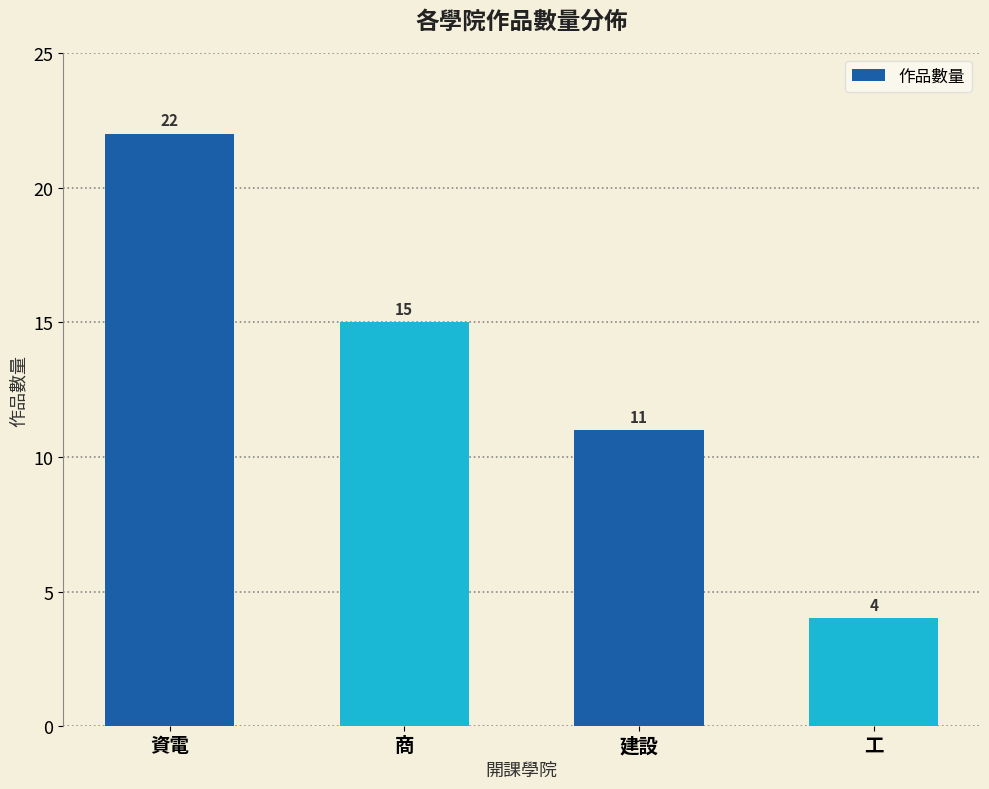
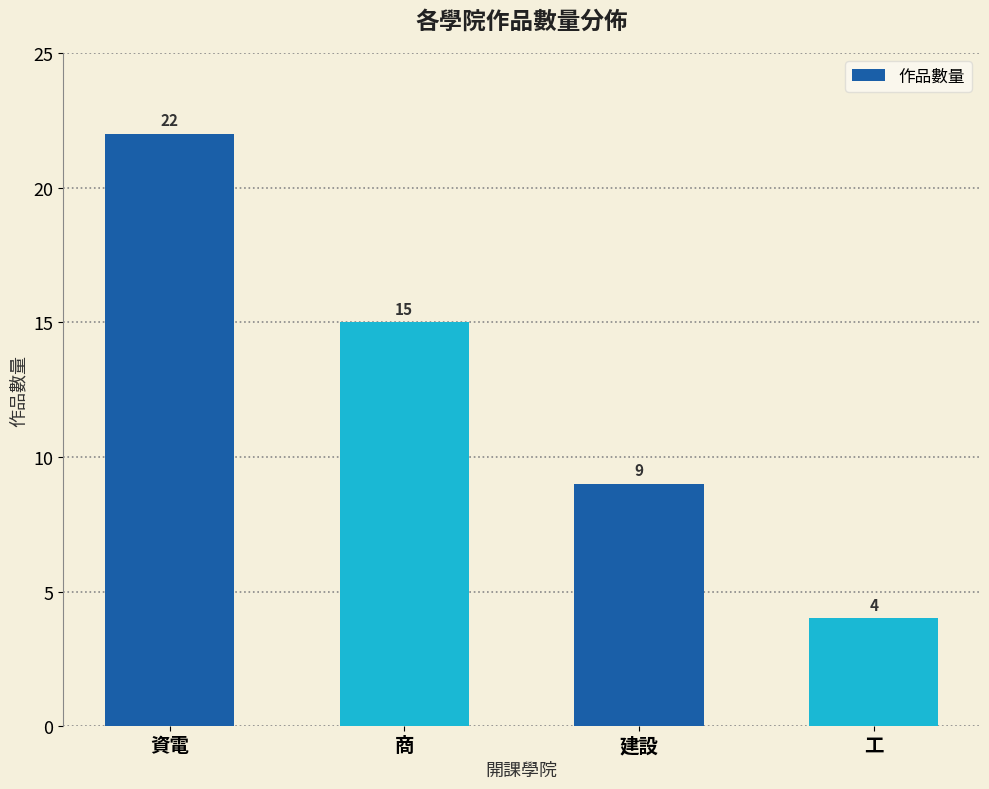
  {
    "資電": 22,
    "商": 15,
-   "建設": 11,
+   "建設": 9,
    "工": 4
  }
